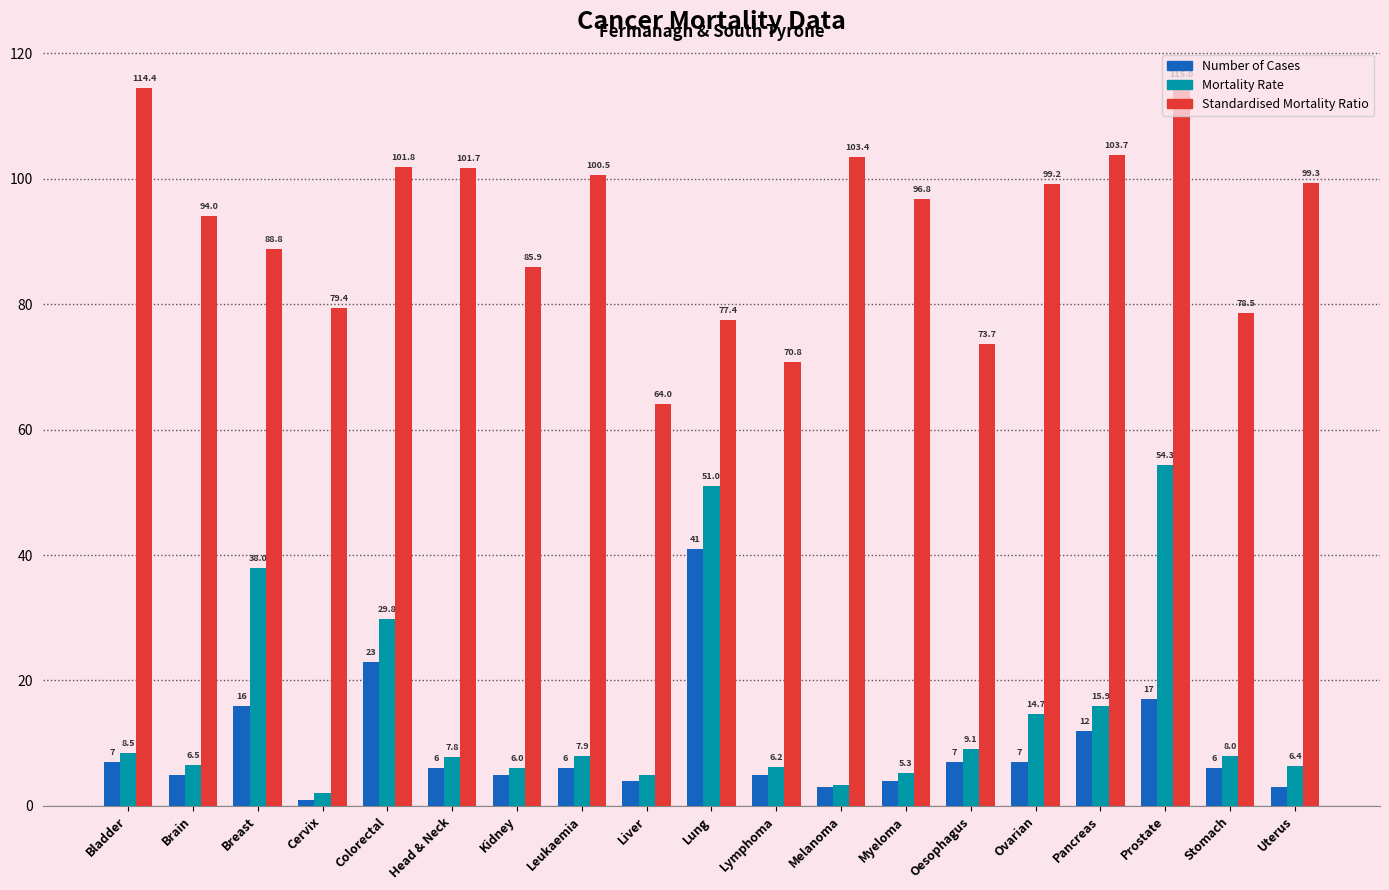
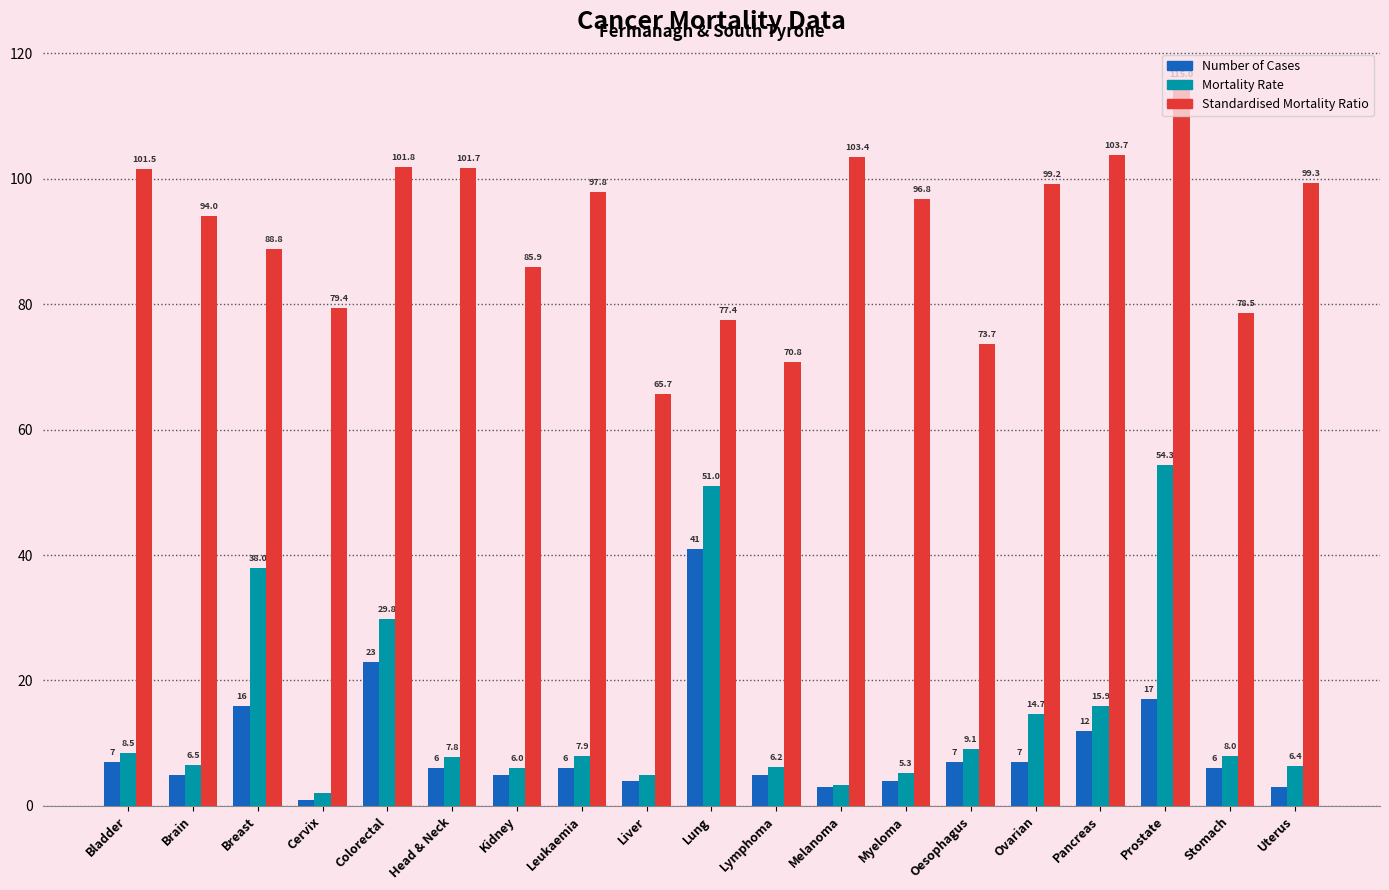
  {
    "Standardised Mortality Ratio": {
-     "Bladder": 114.4,
+     "Bladder": 101.5,
      "Brain": 94.0,
      "Breast": 88.8,
      "Cervix": 79.4,
      "Colorectal": 101.8,
      "Head & Neck": 101.7,
      "Kidney": 85.9,
-     "Leukaemia": 100.5,
-     "Liver": 64.0,
+     "Leukaemia": 97.8,
+     "Liver": 65.7,
      "Lung": 77.4,
      "Lymphoma": 70.8,
      "Melanoma": 103.4,
      "Myeloma": 96.8,
      "Oesophagus": 73.7,
      "Ovarian": 99.2,
      "Pancreas": 103.7,
      "Stomach": 78.5,
      "Uterus": 99.3
    }
  }
